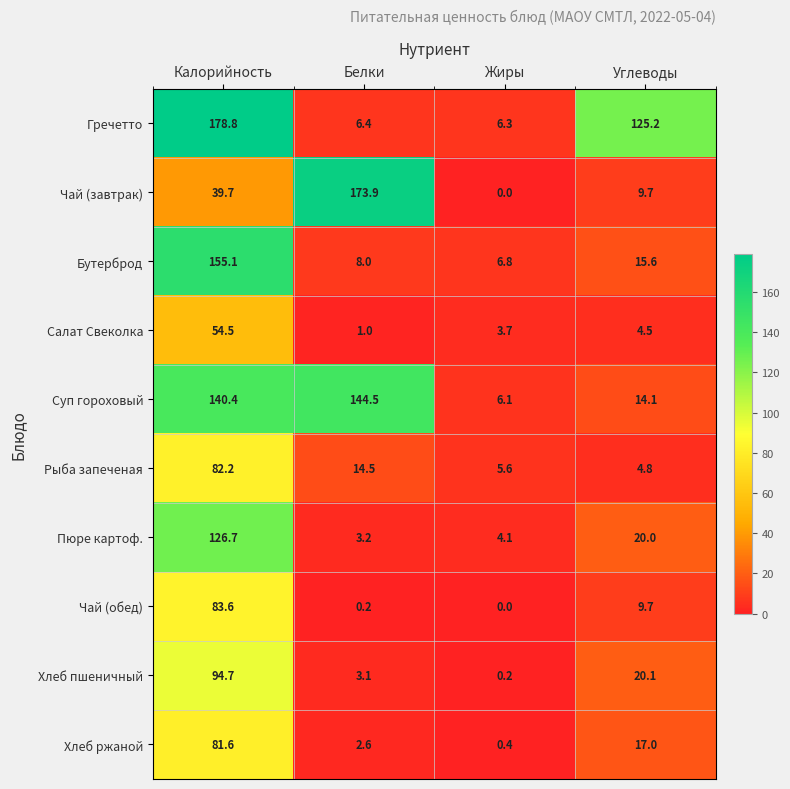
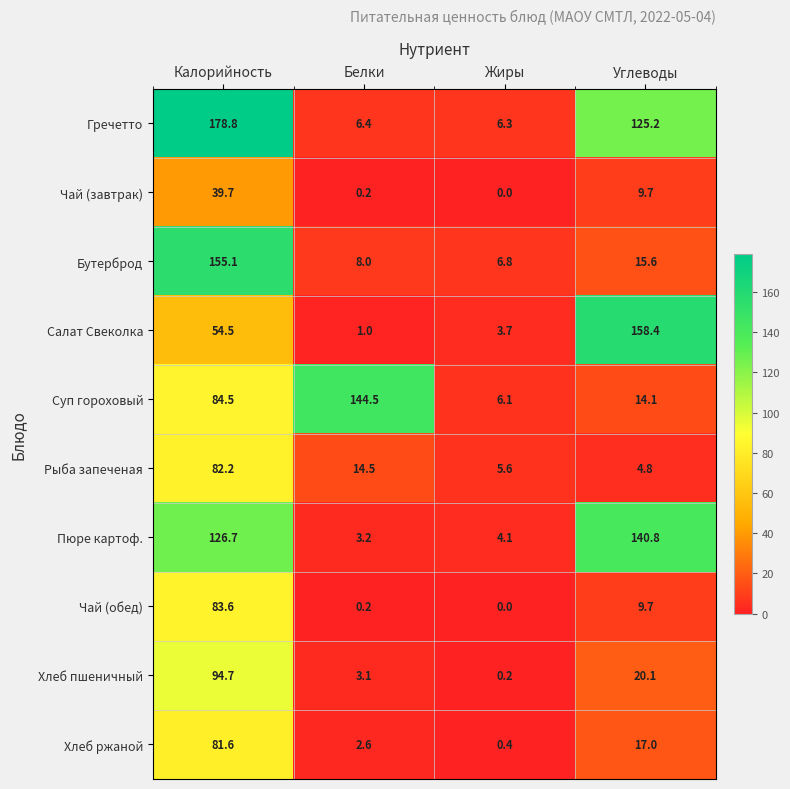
  {
    "Гречетто": {
      "Калорийность": 178.8,
      "Белки": 6.4,
      "Жиры": 6.3,
      "Углеводы": 125.2
    },
    "Чай (завтрак)": {
      "Калорийность": 39.7,
-     "Белки": 173.9,
+     "Белки": 0.2,
      "Жиры": 0.0,
      "Углеводы": 9.7
    },
    "Бутерброд": {
      "Калорийность": 155.1,
      "Белки": 8.0,
      "Жиры": 6.8,
      "Углеводы": 15.6
    },
    "Салат Свеколка": {
      "Калорийность": 54.5,
      "Белки": 1.0,
      "Жиры": 3.7,
-     "Углеводы": 4.5
+     "Углеводы": 158.4
    },
    "Суп гороховый": {
-     "Калорийность": 140.4,
+     "Калорийность": 84.5,
      "Белки": 144.5,
      "Жиры": 6.1,
      "Углеводы": 14.1
    },
    "Рыба запеченая": {
      "Калорийность": 82.2,
      "Белки": 14.5,
      "Жиры": 5.6,
      "Углеводы": 4.8
    },
    "Пюре картоф.": {
      "Калорийность": 126.7,
      "Белки": 3.2,
      "Жиры": 4.1,
-     "Углеводы": 20.0
+     "Углеводы": 140.8
    },
    "Чай (обед)": {
      "Калорийность": 83.6,
      "Белки": 0.2,
      "Жиры": 0.0,
      "Углеводы": 9.7
    },
    "Хлеб пшеничный": {
      "Калорийность": 94.7,
      "Белки": 3.1,
      "Жиры": 0.2,
      "Углеводы": 20.1
    },
    "Хлеб ржаной": {
      "Калорийность": 81.6,
      "Белки": 2.6,
      "Жиры": 0.4,
      "Углеводы": 17.0
    }
  }
